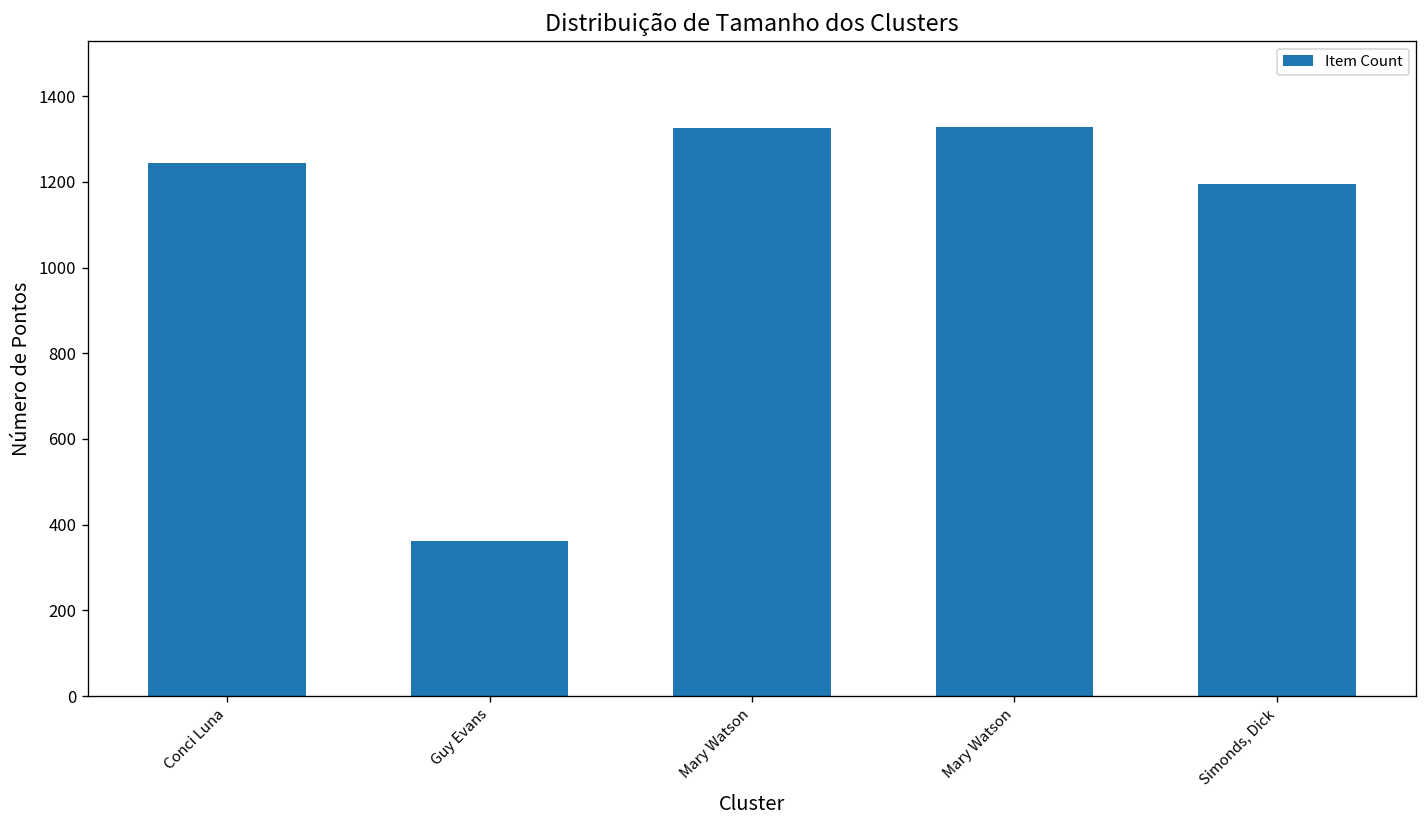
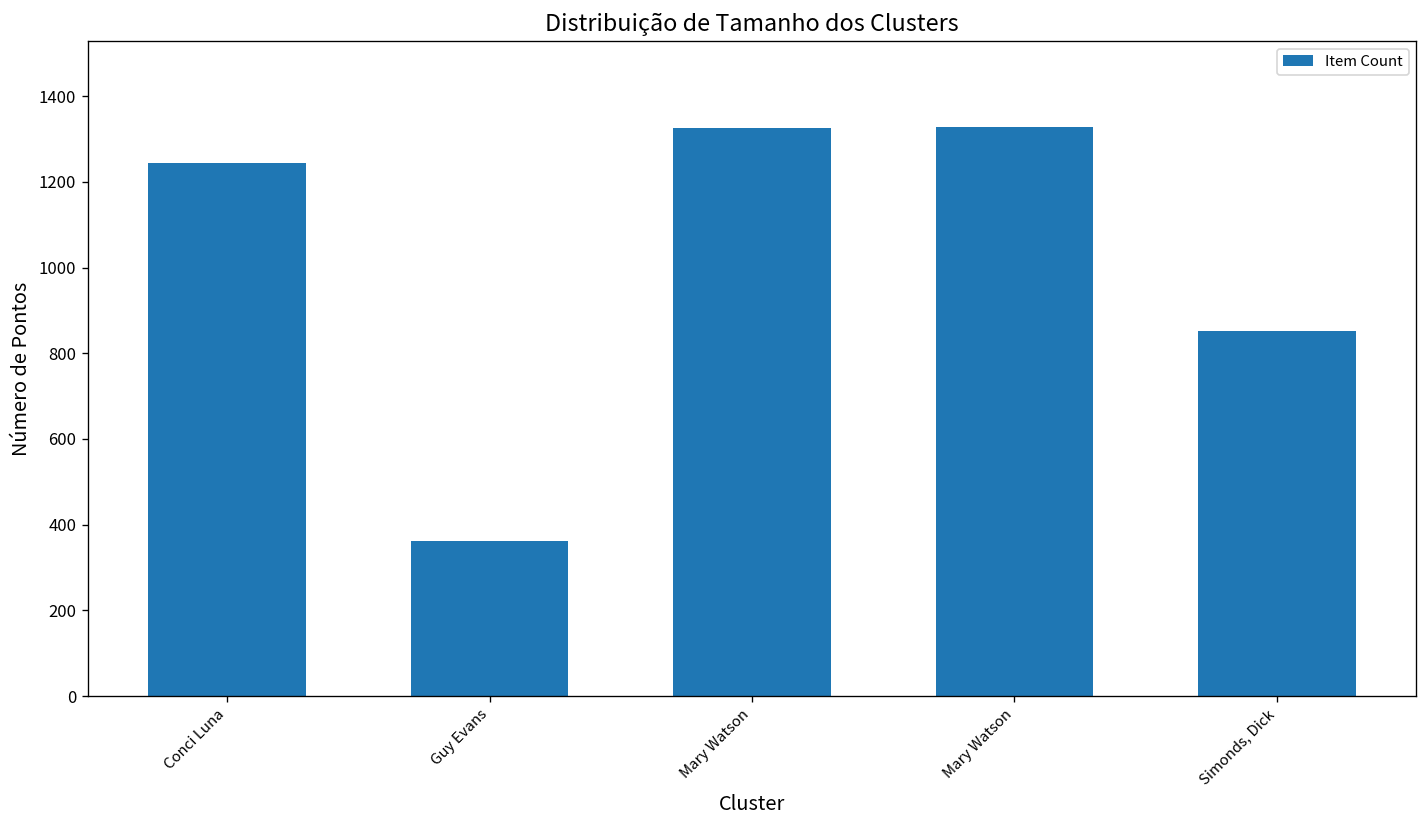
  {
    "Conci Luna": 1240,
    "Guy Evans": 360,
-   "Simonds, Dick": 1200
+   "Simonds, Dick": 850
  }
